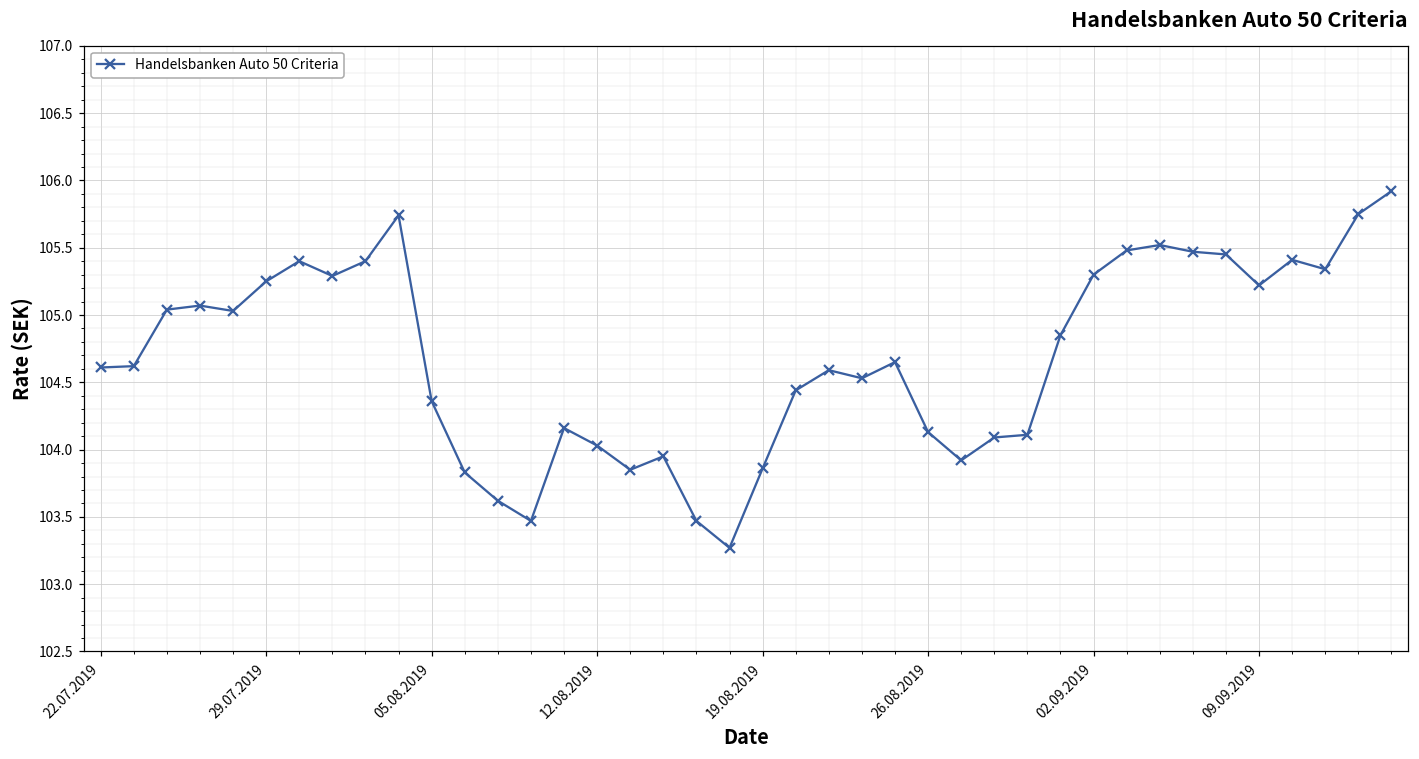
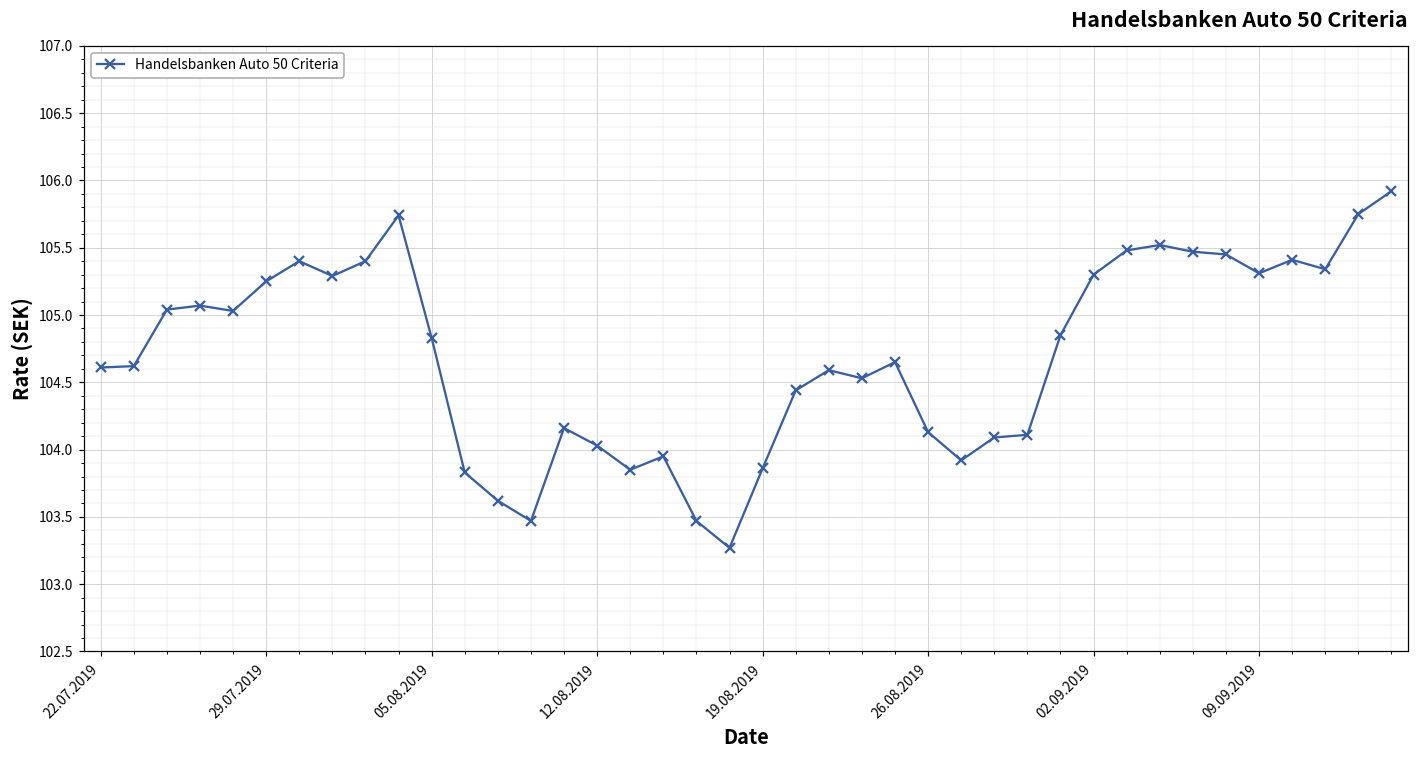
  {
    "22.07.2019": 104.61,
    "29.07.2019": 105.25,
-   "05.08.2019": 104.36,
+   "05.08.2019": 104.83,
    "12.08.2019": 104.03,
    "19.08.2019": 103.86,
    "26.08.2019": 104.13,
    "02.09.2019": 105.30,
-   "09.09.2019": 105.22
+   "09.09.2019": 105.31
  }
